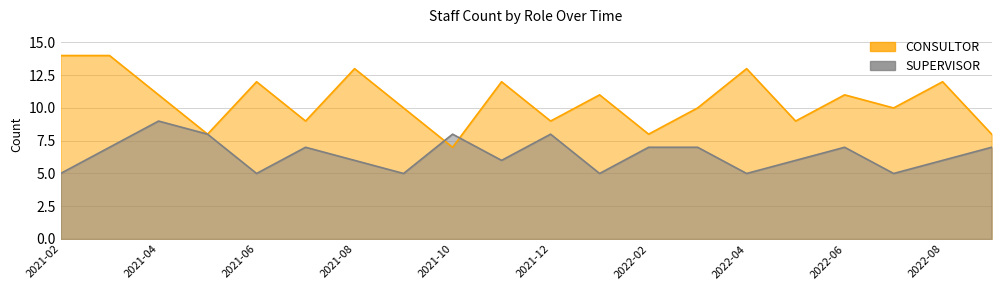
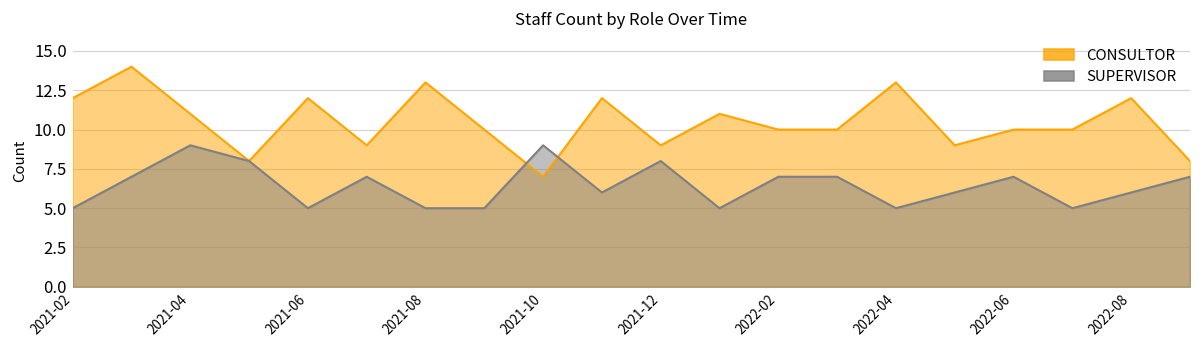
  {
    "CONSULTOR": {
-     "2021-02": 14,
+     "2021-02": 12,
      "2021-04": 11,
      "2021-06": 12,
      "2021-08": 13,
      "2021-10": 7,
      "2021-12": 9,
-     "2022-02": 8,
+     "2022-02": 10,
      "2022-04": 13,
-     "2022-06": 11,
+     "2022-06": 10,
      "2022-08": 12
    },
    "SUPERVISOR": {
      "2021-02": 5,
      "2021-04": 9,
      "2021-06": 5,
-     "2021-08": 6,
-     "2021-10": 8,
+     "2021-08": 5,
+     "2021-10": 9,
      "2021-12": 8,
      "2022-02": 7,
      "2022-04": 5,
      "2022-06": 7,
      "2022-08": 6
    }
  }
